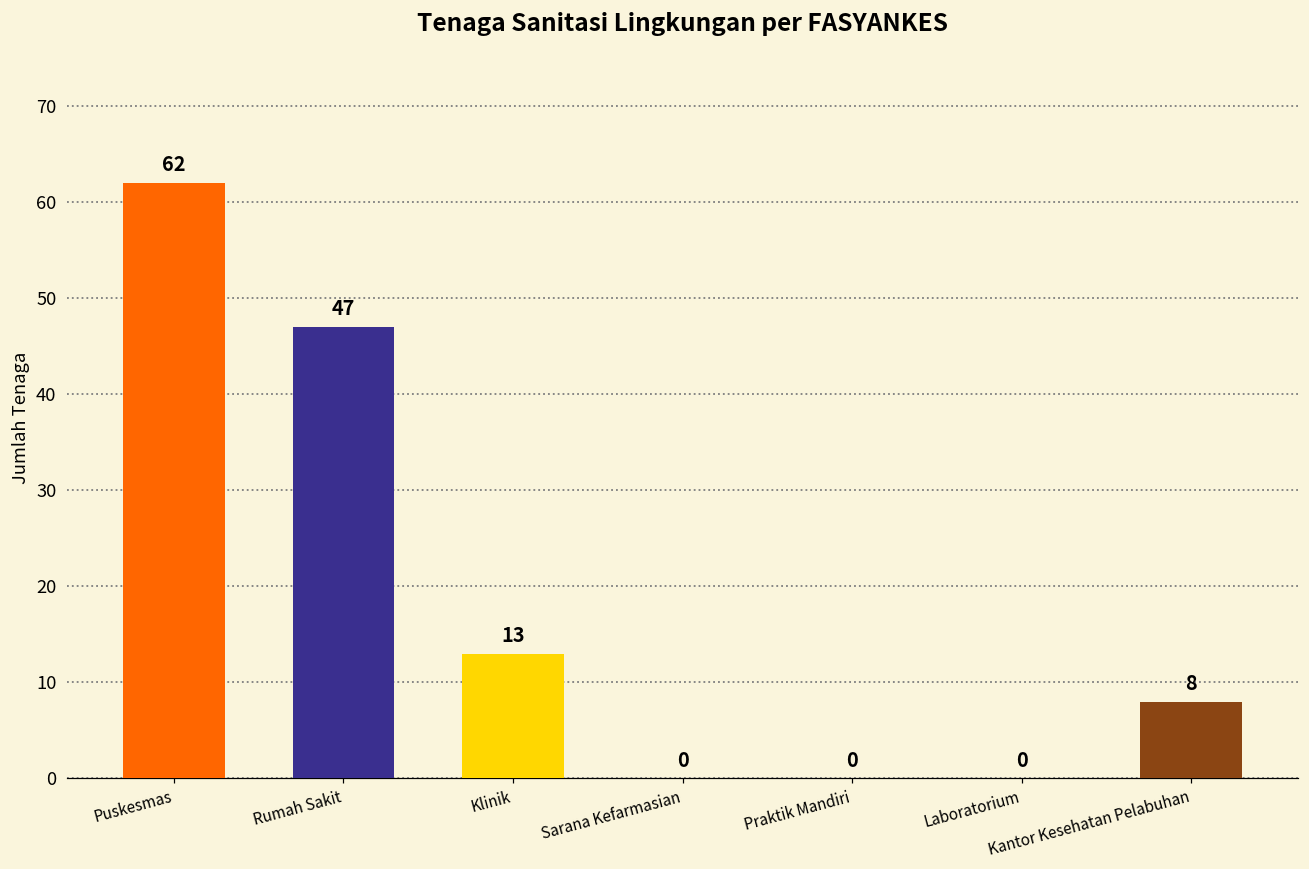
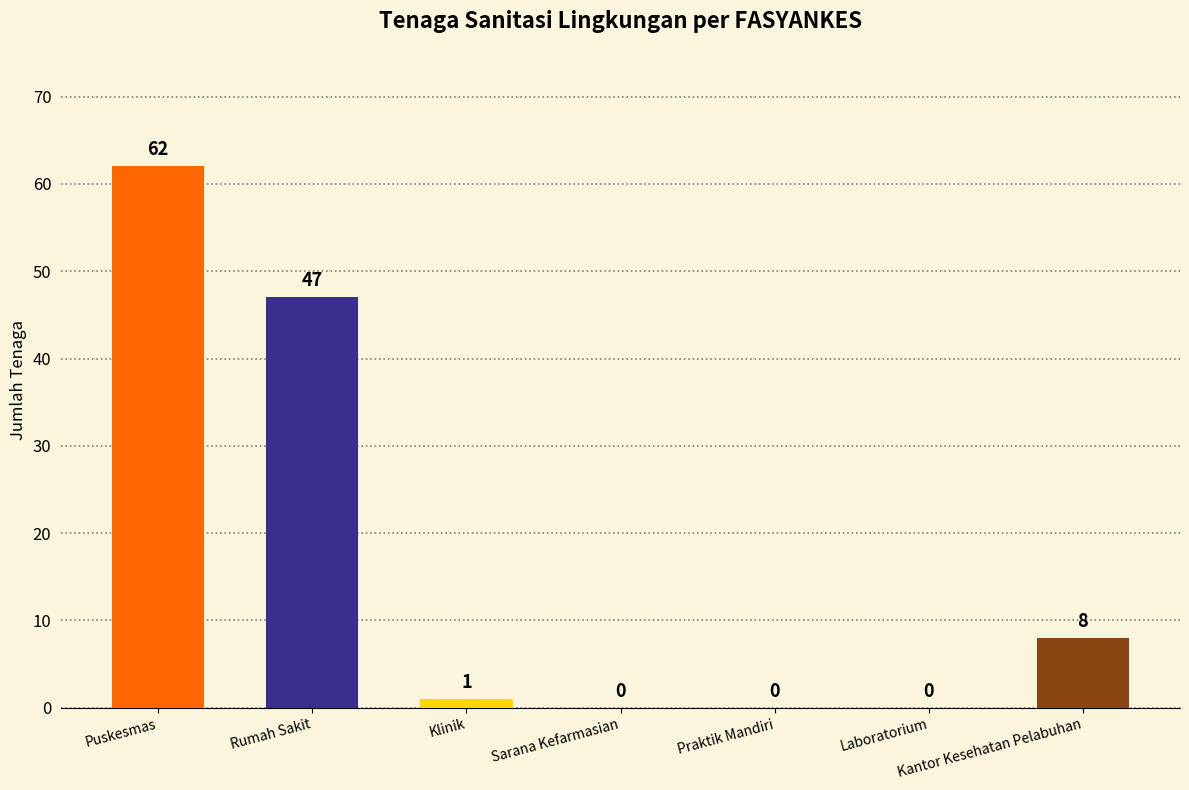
  {
    "Puskesmas": 62,
    "Rumah Sakit": 47,
-   "Klinik": 13,
+   "Klinik": 1,
    "Sarana Kefarmasian": 0,
    "Praktik Mandiri": 0,
    "Laboratorium": 0,
    "Kantor Kesehatan Pelabuhan": 8
  }
